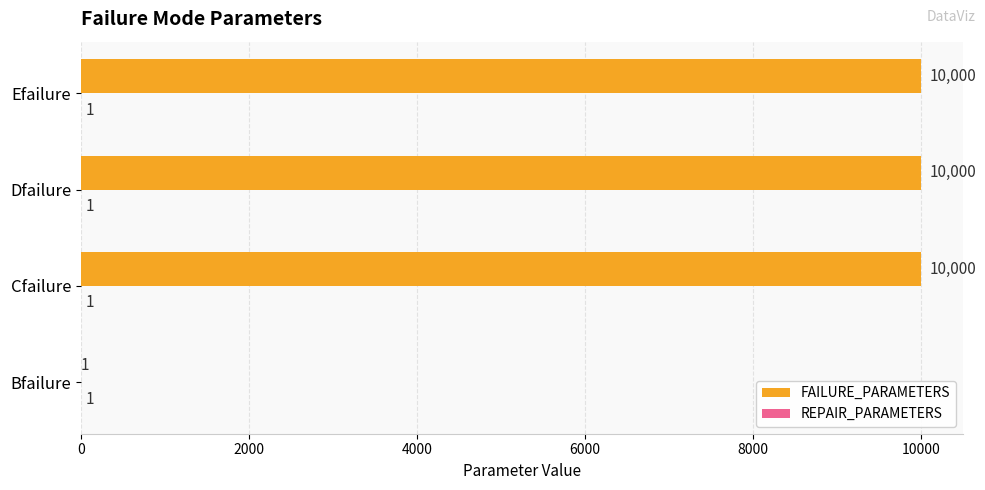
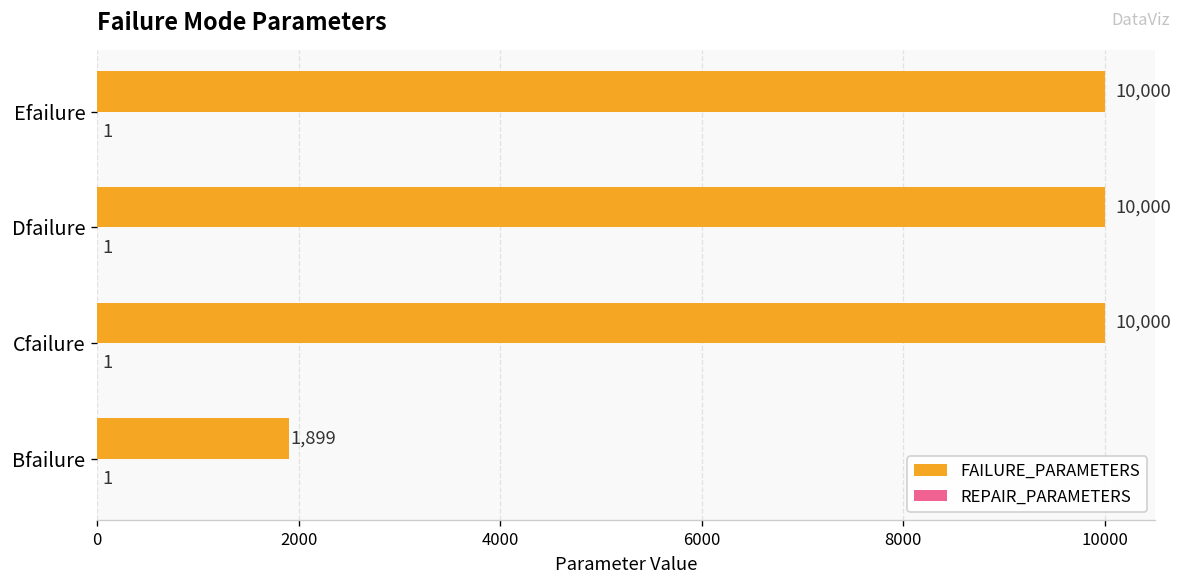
  {
    "FAILURE_PARAMETERS": {
      "Efailure": "10,000",
      "Dfailure": "10,000",
      "Cfailure": "10,000",
-     "Bfailure": "1"
+     "Bfailure": "1,899"
    },
    "REPAIR_PARAMETERS": {
      "Efailure": "1",
      "Dfailure": "1",
      "Cfailure": "1",
      "Bfailure": "1"
    }
  }
